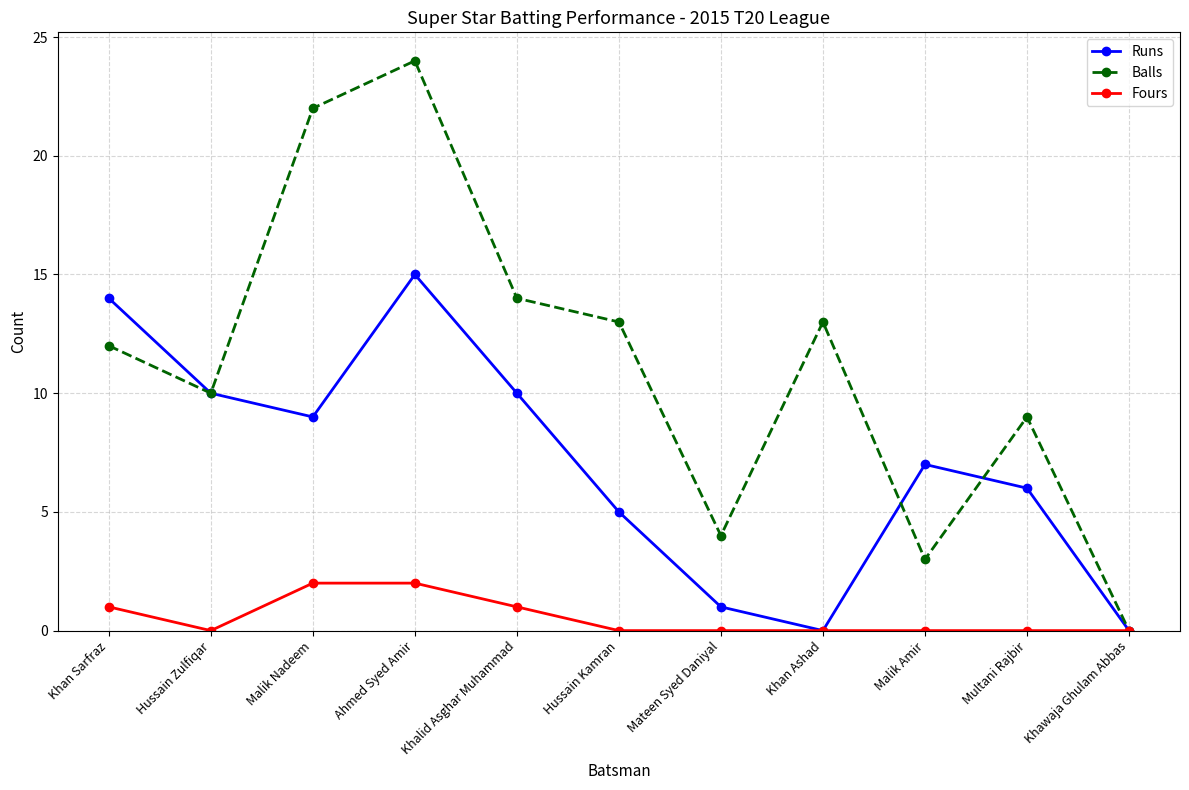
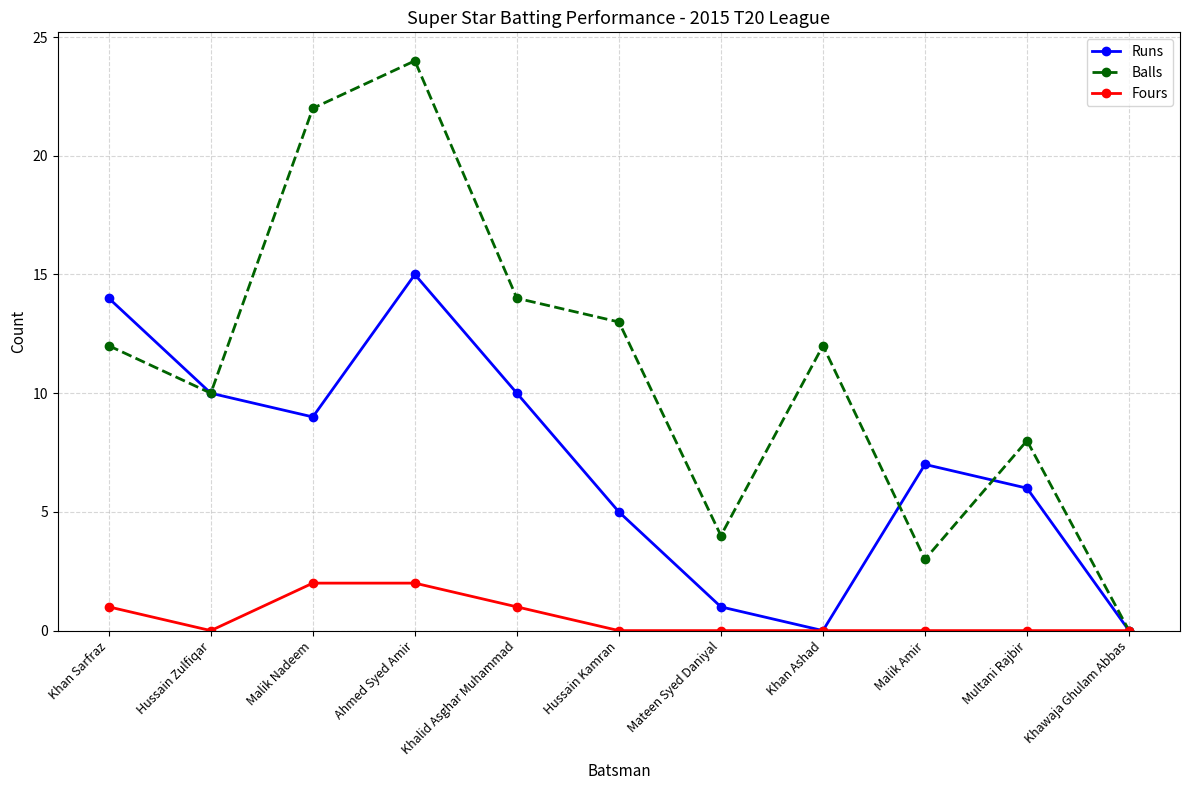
  {
    "Runs": {
      "Khan Sarfraz": 14,
      "Malik Nadeem": 9,
      "Ahmed Syed Amir": 15,
      "Khalid Asghar Muhammad": 10,
      "Hussain Kamran": 5,
      "Mateen Syed Daniyal": 1,
      "Malik Amir": 7,
      "Multani Rajbir": 6
    },
    "Balls": {
      "Khan Sarfraz": 12,
      "Malik Nadeem": 22,
      "Ahmed Syed Amir": 24,
      "Khalid Asghar Muhammad": 14,
      "Hussain Kamran": 13,
      "Mateen Syed Daniyal": 4,
-     "Khan Ashad": 13,
+     "Khan Ashad": 12,
      "Malik Amir": 3,
-     "Multani Rajbir": 9
+     "Multani Rajbir": 8
    },
    "Fours": {
      "Khan Sarfraz": 1,
      "Hussain Zulfiqar": 0,
      "Malik Nadeem": 2,
      "Ahmed Syed Amir": 2,
      "Khalid Asghar Muhammad": 1,
      "Hussain Kamran": 0,
      "Mateen Syed Daniyal": 0,
      "Malik Amir": 0,
      "Multani Rajbir": 0
    }
  }
